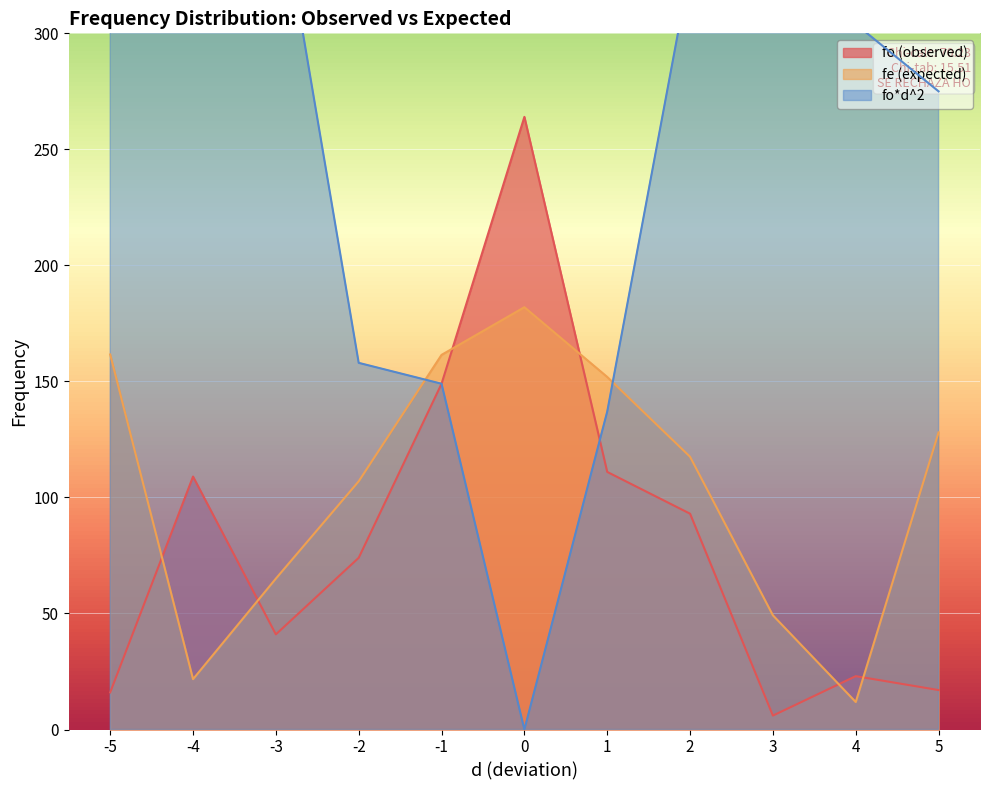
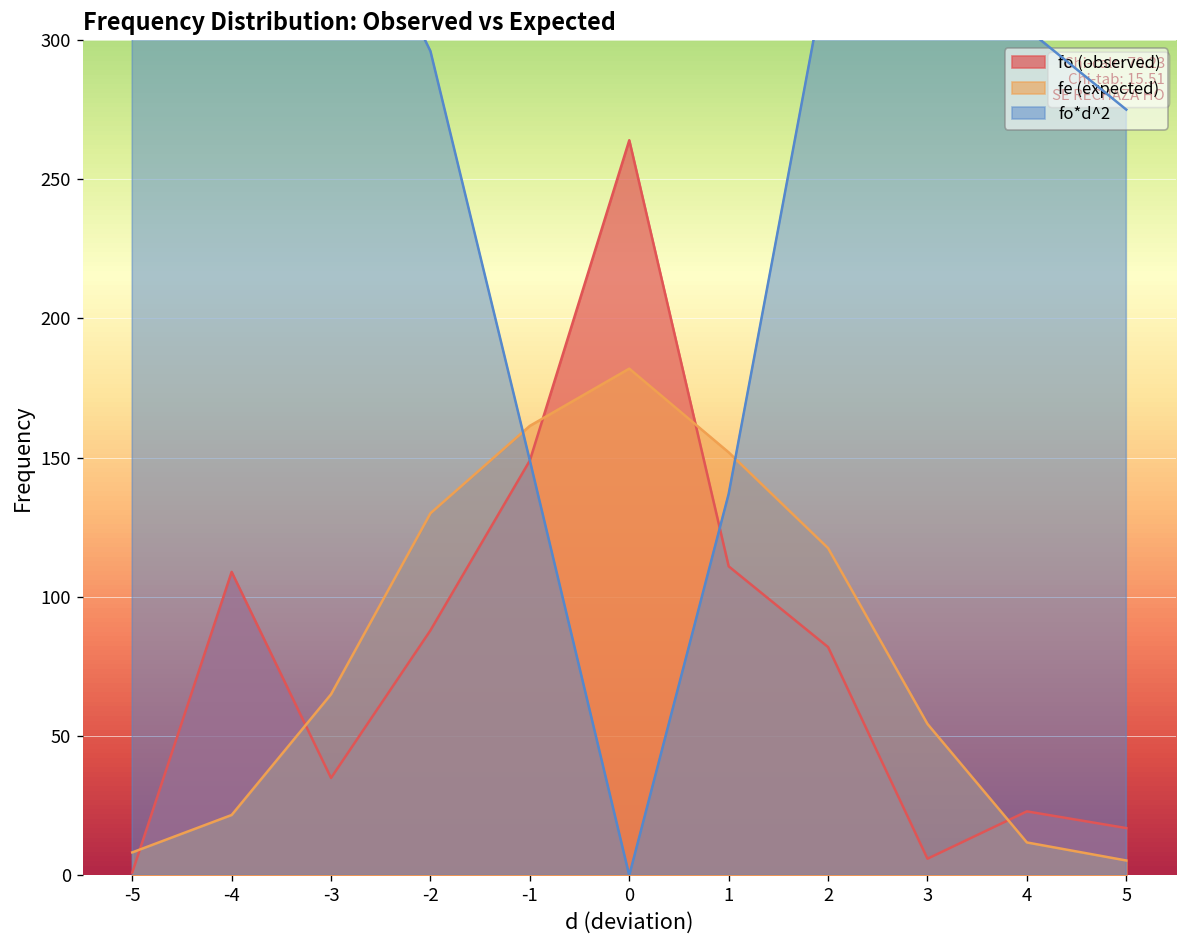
  {
    "fo (observed)": {
-     "-5": 16,
+     "-5": 1,
      "-4": 109,
-     "-3": 41,
-     "-2": 74,
+     "-3": 35,
+     "-2": 88,
      "0": 264,
      "1": 111,
-     "2": 93,
+     "2": 82,
      "3": 6,
      "4": 23,
      "5": 17
    },
    "fe (expected)": {
-     "-5": 162,
+     "-5": 8,
      "-4": 22,
      "-3": 65,
-     "-2": 107,
+     "-2": 130,
      "-1": 161,
      "0": 182,
      "1": 152,
      "2": 118,
-     "3": 49,
+     "3": 54,
      "4": 12,
-     "5": 128
+     "5": 5
    },
    "fo*d^2": {
-     "-2": 158,
+     "-2": 296,
      "0": 0,
      "1": 137
    }
  }
